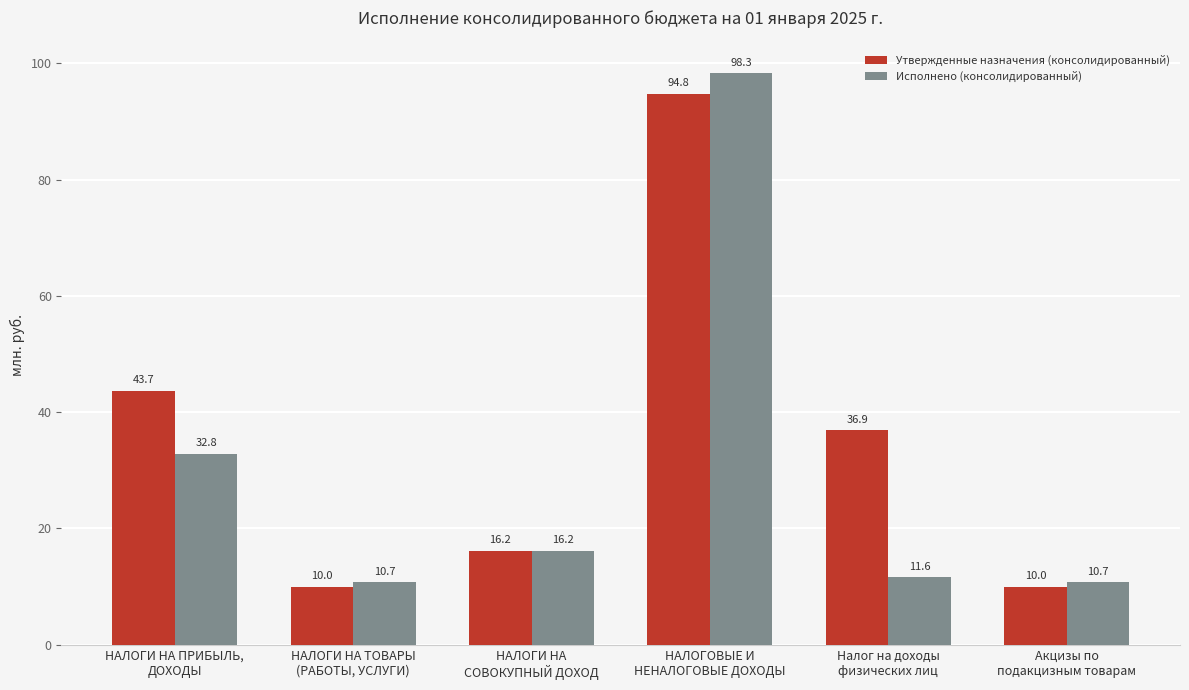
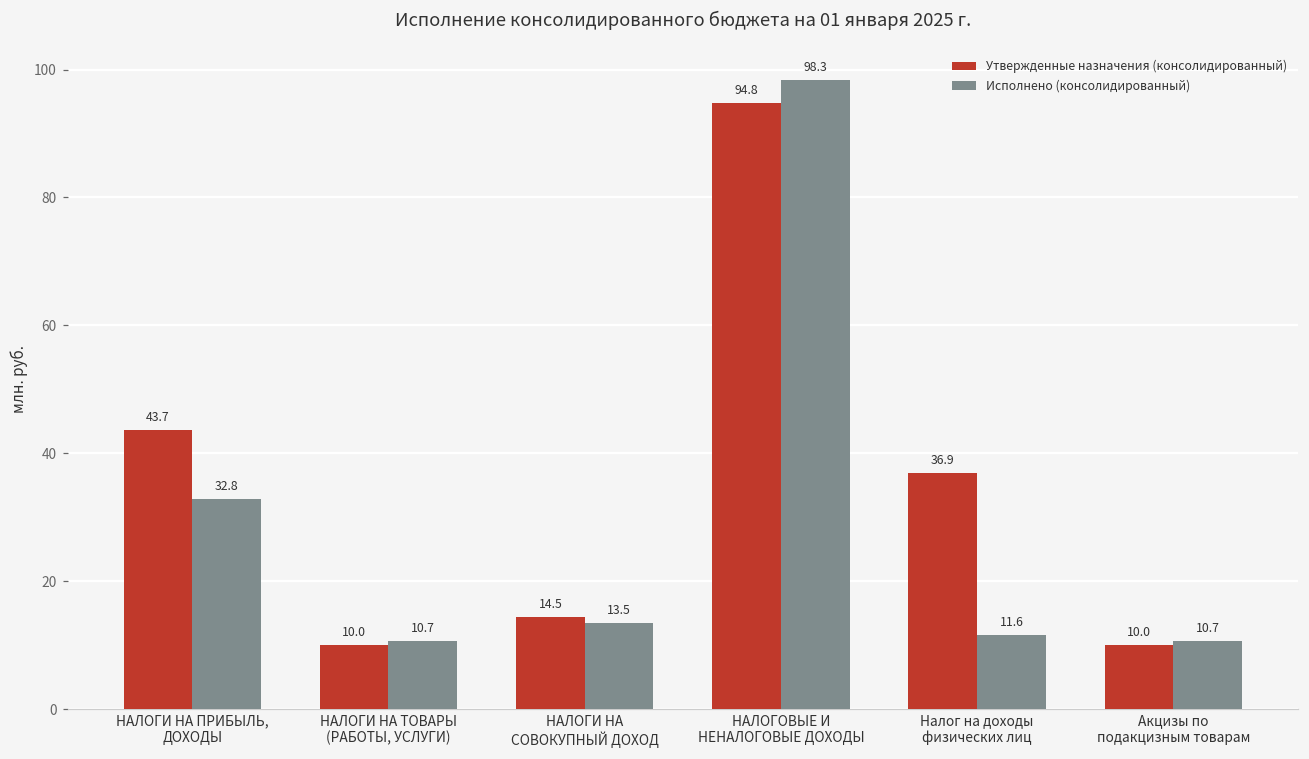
  {
    "Утвержденные назначения (консолидированный)": {
      "НАЛОГИ НА ПРИБЫЛЬ, ДОХОДЫ": 43.7,
      "НАЛОГИ НА ТОВАРЫ (РАБОТЫ, УСЛУГИ)": 10.0,
-     "НАЛОГИ НА СОВОКУПНЫЙ ДОХОД": 16.2,
+     "НАЛОГИ НА СОВОКУПНЫЙ ДОХОД": 14.5,
      "НАЛОГОВЫЕ И НЕНАЛОГОВЫЕ ДОХОДЫ": 94.8,
      "Налог на доходы физических лиц": 36.9,
      "Акцизы по подакцизным товарам": 10.0
    },
    "Исполнено (консолидированный)": {
      "НАЛОГИ НА ПРИБЫЛЬ, ДОХОДЫ": 32.8,
      "НАЛОГИ НА ТОВАРЫ (РАБОТЫ, УСЛУГИ)": 10.7,
-     "НАЛОГИ НА СОВОКУПНЫЙ ДОХОД": 16.2,
+     "НАЛОГИ НА СОВОКУПНЫЙ ДОХОД": 13.5,
      "НАЛОГОВЫЕ И НЕНАЛОГОВЫЕ ДОХОДЫ": 98.3,
      "Налог на доходы физических лиц": 11.6,
      "Акцизы по подакцизным товарам": 10.7
    }
  }
